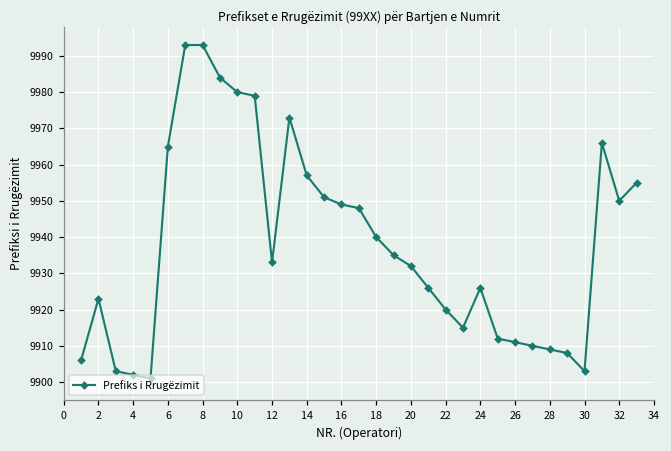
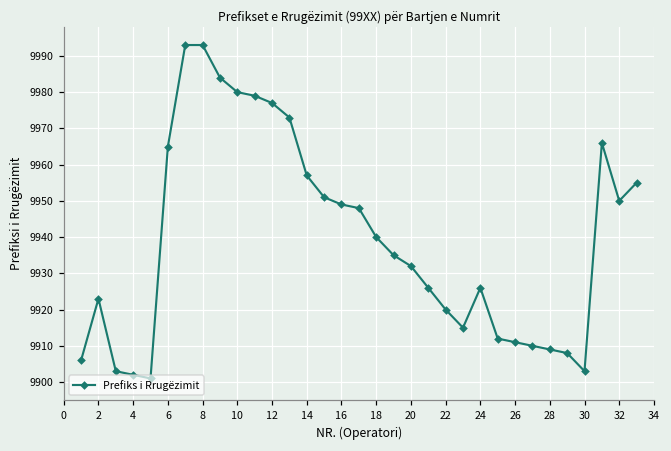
  {
    "2": 9923,
    "6": 9965,
    "8": 9993,
    "10": 9980,
-   "12": 9933,
+   "12": 9977,
    "14": 9957,
    "16": 9949,
    "18": 9940,
    "20": 9932,
    "22": 9920,
    "24": 9926,
    "26": 9911,
    "28": 9909,
    "30": 9903,
    "32": 9950
  }
